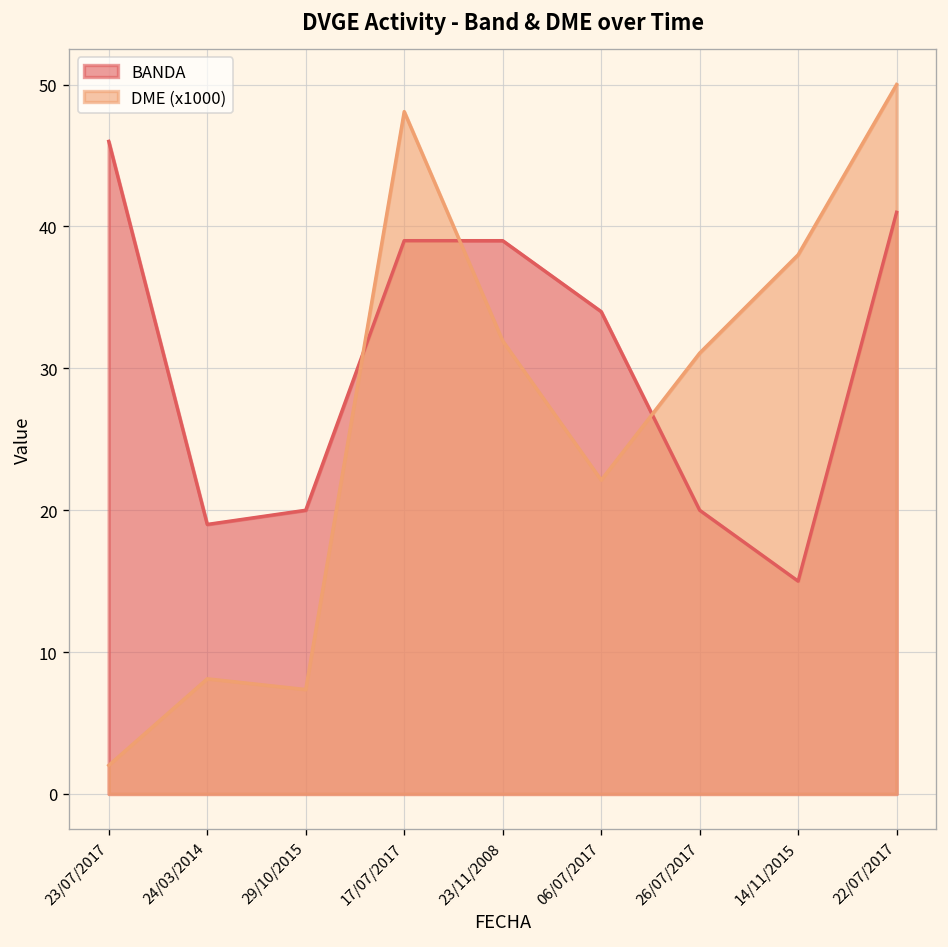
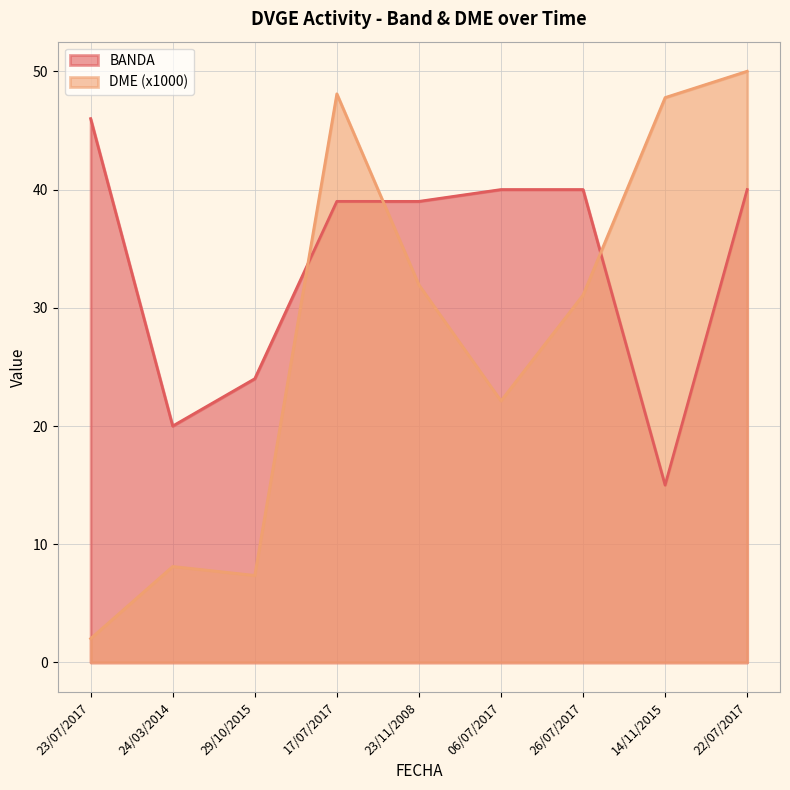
  {
    "BANDA": {
      "23/07/2017": 46,
-     "24/03/2014": 19,
-     "29/10/2015": 20,
+     "24/03/2014": 20,
+     "29/10/2015": 24,
      "17/07/2017": 39,
      "23/11/2008": 39,
-     "06/07/2017": 34,
-     "26/07/2017": 20,
+     "06/07/2017": 40,
+     "26/07/2017": 40,
      "14/11/2015": 15,
-     "22/07/2017": 41
+     "22/07/2017": 40
    },
    "DME (x1000)": {
      "23/07/2017": 2.0,
      "24/03/2014": 8.1,
      "29/10/2015": 7.4,
      "17/07/2017": 48.1,
      "23/11/2008": 31.9,
      "06/07/2017": 22.1,
      "26/07/2017": 31.1,
-     "14/11/2015": 38.0,
+     "14/11/2015": 47.8,
      "22/07/2017": 50.0
    }
  }
